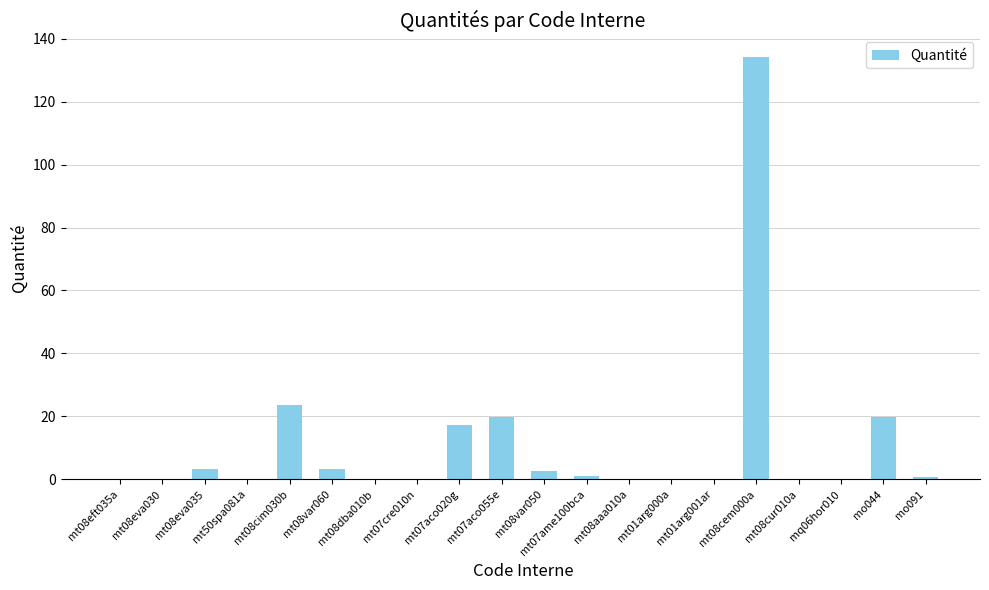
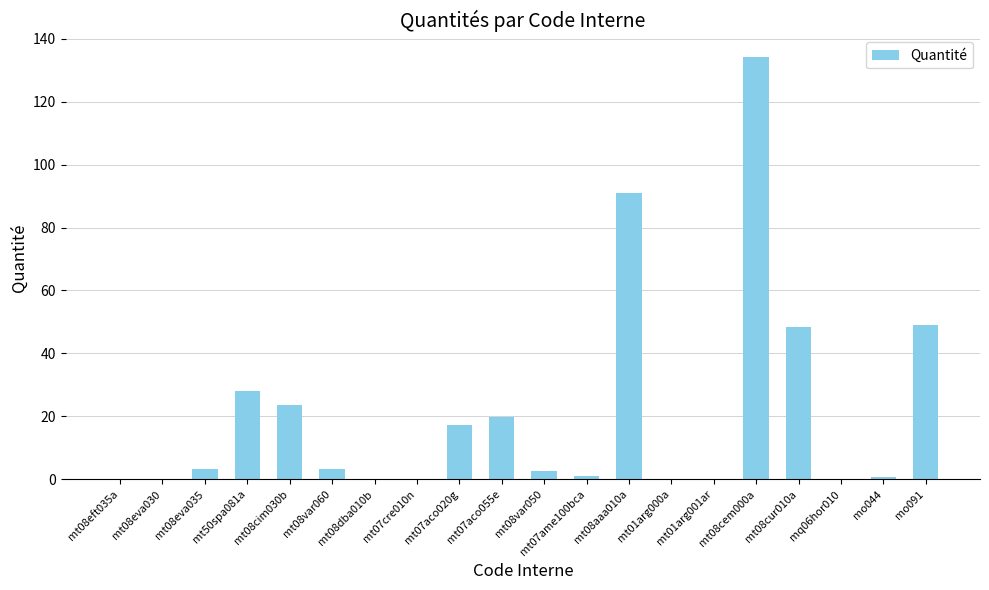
  {
    "mt08eva035": 3,
-   "mt50spa081a": 0,
+   "mt50spa081a": 28,
    "mt08cim030b": 24,
    "mt08var060": 3,
    "mt07aco020g": 17,
    "mt07aco055e": 20,
    "mt08var050": 3,
    "mt07ame100bca": 1,
-   "mt08aaa010a": 0,
+   "mt08aaa010a": 91,
    "mt08cem000a": 134,
-   "mt08cur010a": 0,
-   "mo044": 20,
-   "mo091": 1
+   "mt08cur010a": 49,
+   "mo044": 1,
+   "mo091": 49
  }
